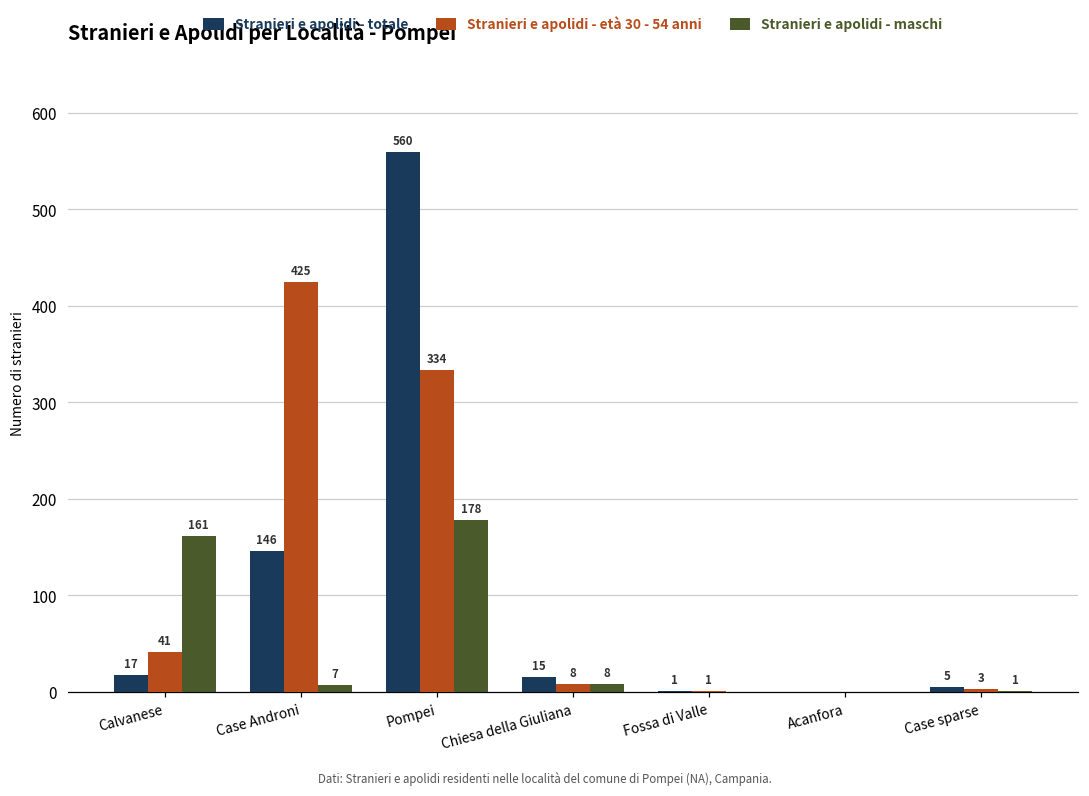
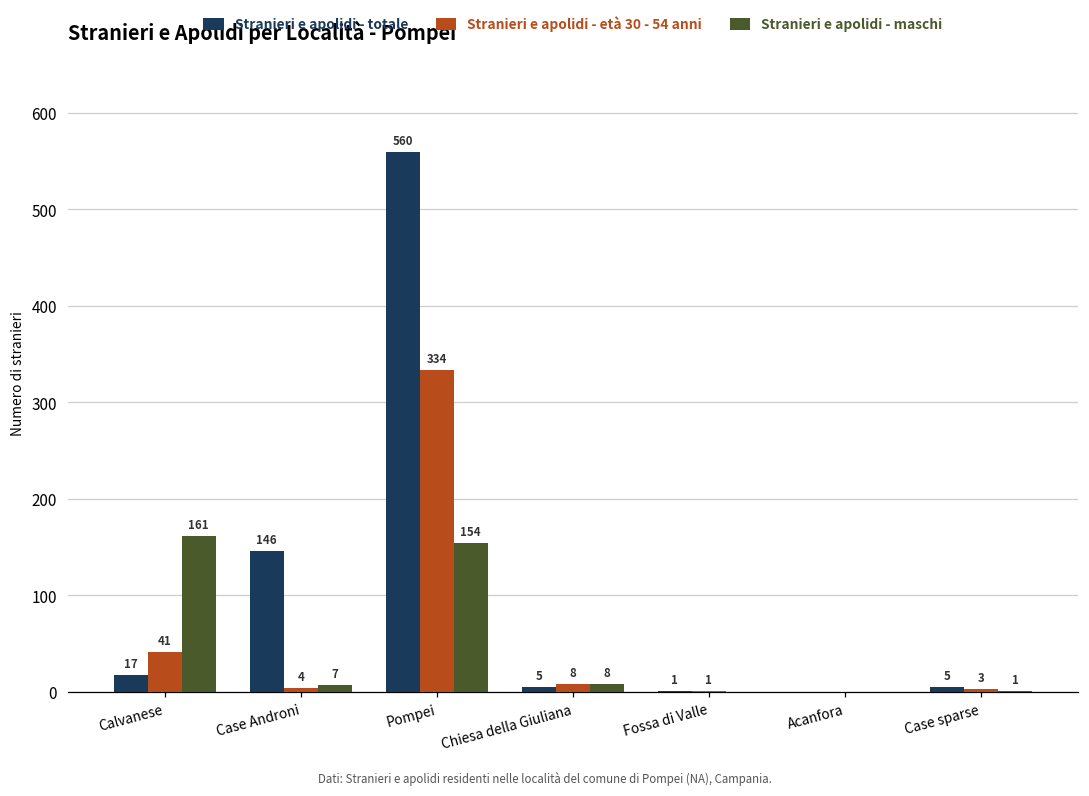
  {
    "Stranieri e apolidi - totale": {
      "Calvanese": 17,
      "Case Androni": 146,
      "Pompei": 560,
-     "Chiesa della Giuliana": 15,
+     "Chiesa della Giuliana": 5,
      "Fossa di Valle": 1,
      "Case sparse": 5
    },
    "Stranieri e apolidi - età 30 - 54 anni": {
      "Calvanese": 41,
-     "Case Androni": 425,
+     "Case Androni": 4,
      "Pompei": 334,
      "Chiesa della Giuliana": 8,
      "Fossa di Valle": 1,
      "Case sparse": 3
    },
    "Stranieri e apolidi - maschi": {
      "Calvanese": 161,
      "Case Androni": 7,
-     "Pompei": 178,
+     "Pompei": 154,
      "Chiesa della Giuliana": 8,
      "Case sparse": 1
    }
  }
